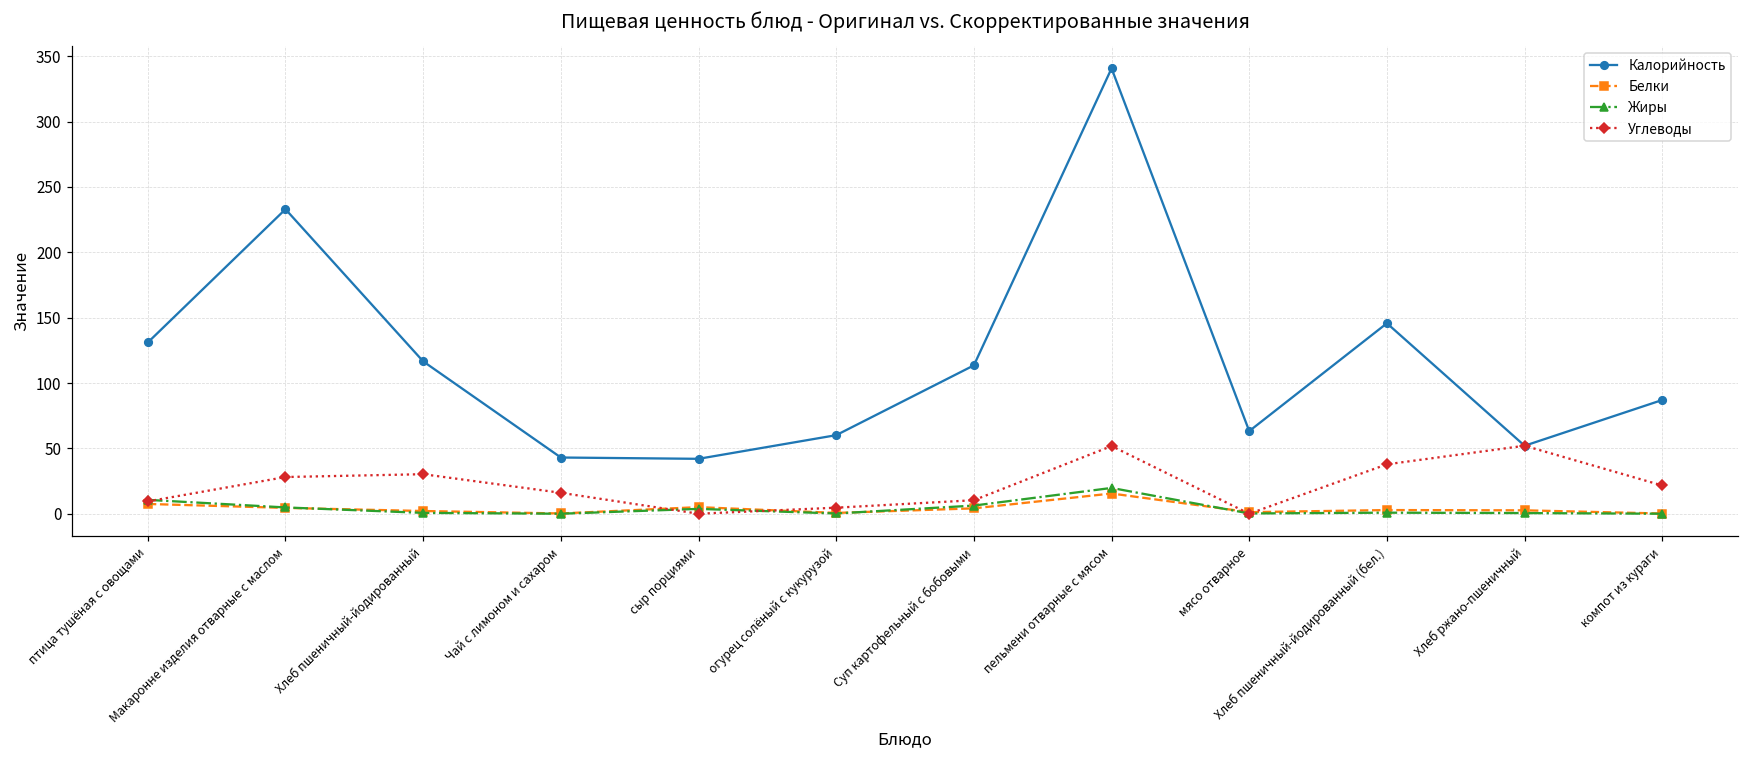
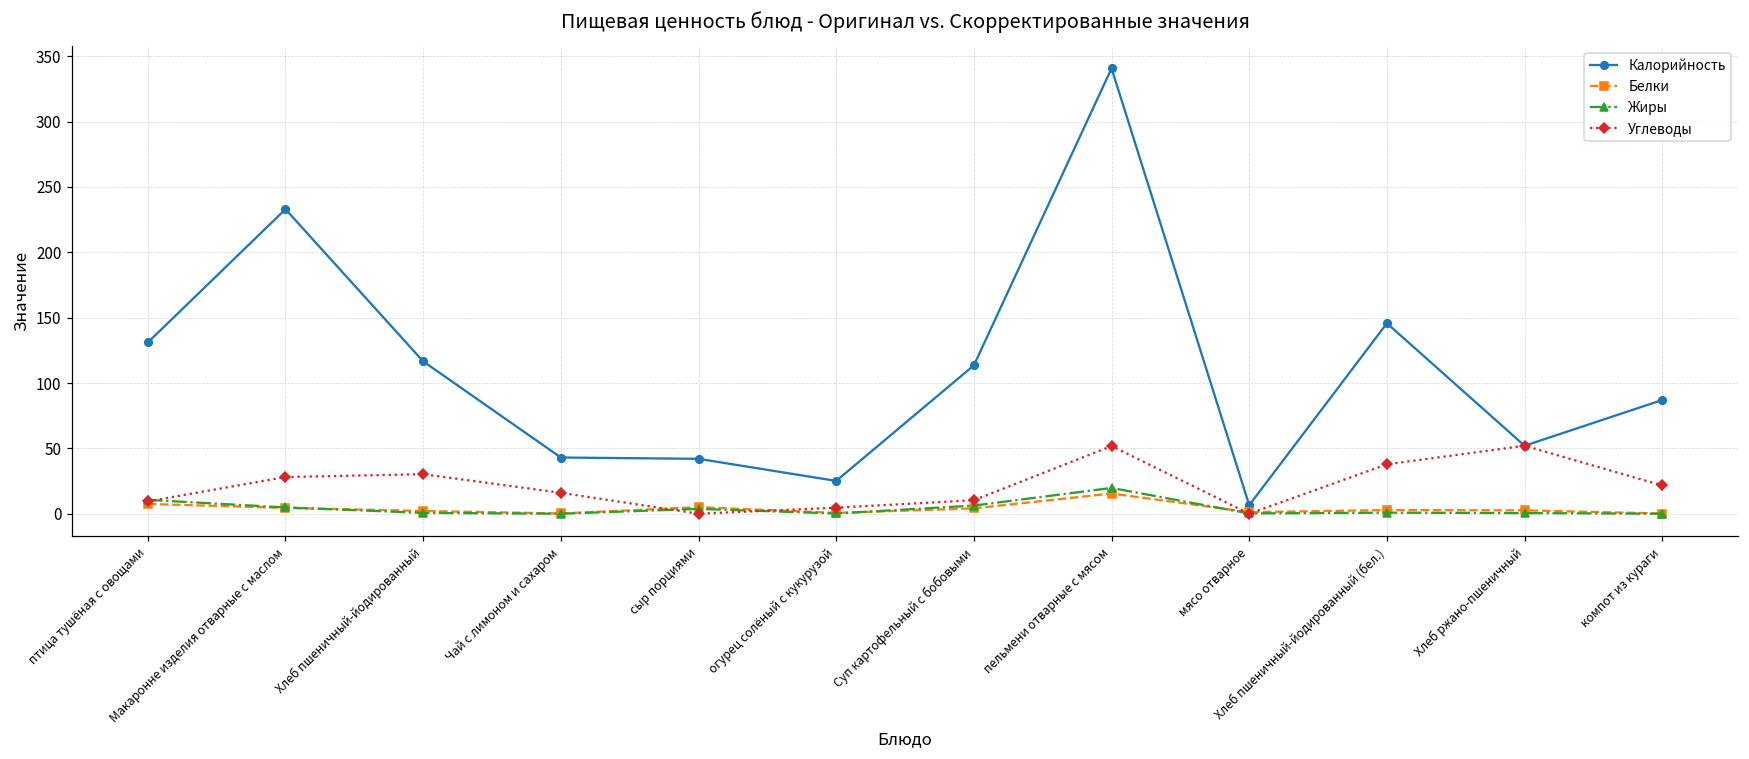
  {
    "Калорийность": {
      "птица тушёная с овощами": 131,
      "Макаронне изделия отварные с маслом": 233,
      "Хлеб пшеничный-йодированный": 117,
      "Чай с лимоном и сахаром": 43,
      "сыр порциями": 42,
-     "огурец солёный с кукурузой": 60,
+     "огурец солёный с кукурузой": 25,
      "Суп картофельный с бобовыми": 114,
      "пельмени отварные с мясом": 341,
-     "мясо отварное": 63,
+     "мясо отварное": 7,
      "Хлеб пшеничный-йодированный (бел.)": 146,
      "компот из кураги": 87
    },
    "Белки": {
      "пельмени отварные с мясом": 15
    },
    "Жиры": {
      "пельмени отварные с мясом": 20
    },
    "Углеводы": {
      "Макаронне изделия отварные с маслом": 28,
      "Хлеб пшеничный-йодированный": 30,
      "Чай с лимоном и сахаром": 16,
      "сыр порциями": 0,
      "огурец солёный с кукурузой": 5,
      "Суп картофельный с бобовыми": 10,
      "пельмени отварные с мясом": 52,
      "Хлеб пшеничный-йодированный (бел.)": 38,
      "компот из кураги": 22
    }
  }
